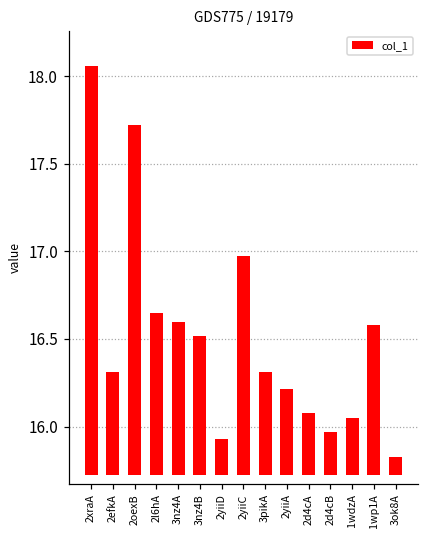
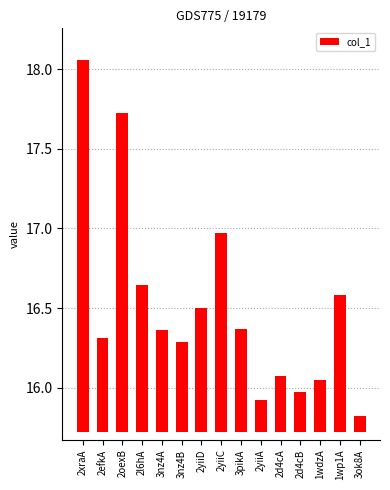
  {
    "2xraA": 18.06,
    "2efkA": 16.31,
    "2oexB": 17.72,
    "2l6hA": 16.65,
-   "3nz4A": 16.60,
-   "3nz4B": 16.52,
-   "2yiiD": 15.93,
+   "3nz4A": 16.37,
+   "3nz4B": 16.29,
+   "2yiiD": 16.50,
    "2yiiC": 16.97,
-   "3pikA": 16.31,
-   "2yiiA": 16.21,
+   "3pikA": 16.37,
+   "2yiiA": 15.93,
    "2d4cA": 16.08,
    "2d4cB": 15.97,
    "1wdzA": 16.05,
    "1wp1A": 16.58,
    "3ok8A": 15.83
  }
